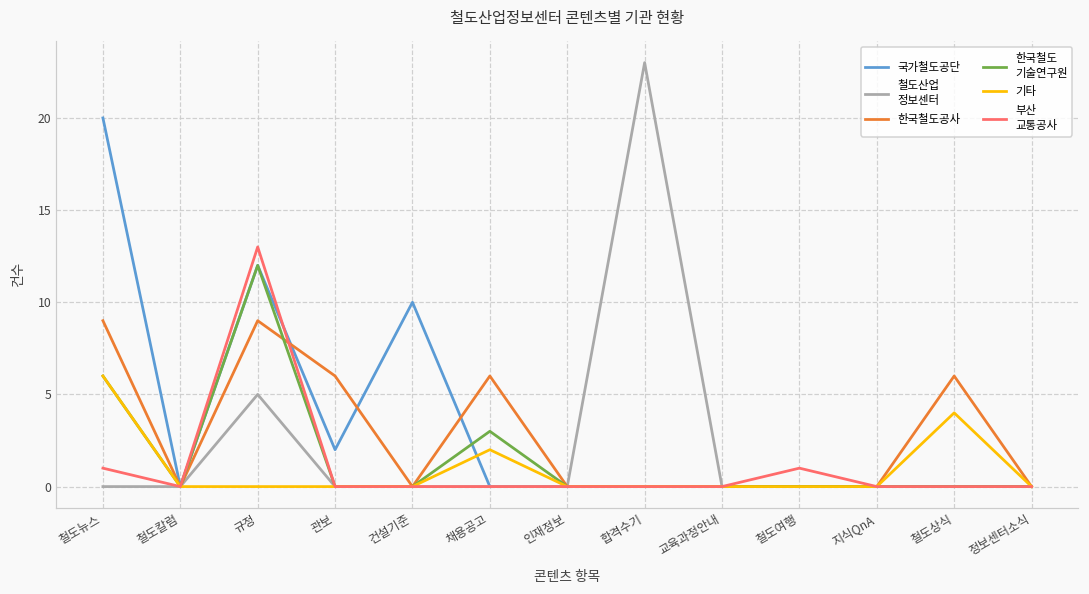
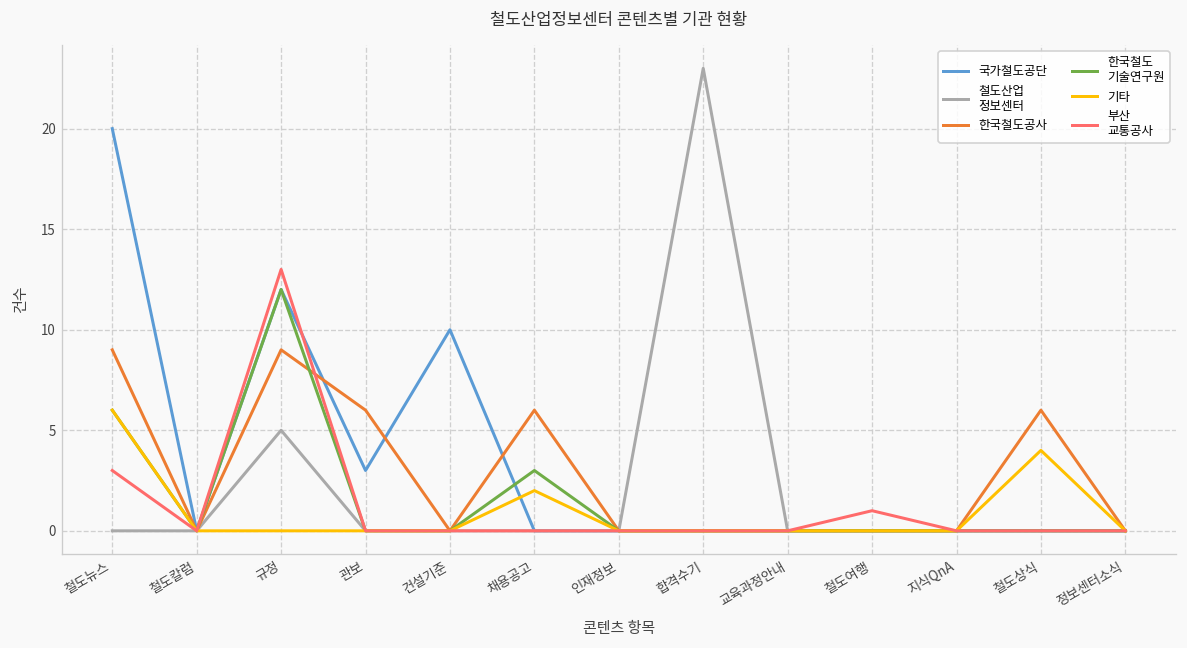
  {
    "국가철도공단": {
      "철도뉴스": 20,
-     "관보": 2,
+     "관보": 3,
      "건설기준": 10
    },
    "철도산업 정보센터": {
      "철도뉴스": 0,
      "규정": 5,
      "합격수기": 23
    },
    "한국철도공사": {
      "철도뉴스": 9,
      "규정": 9,
      "관보": 6,
      "채용공고": 6,
      "철도상식": 6
    },
    "한국철도 기술연구원": {
      "채용공고": 3
    },
    "기타": {
      "규정": 0,
      "채용공고": 2,
      "철도상식": 4
    },
    "부산 교통공사": {
-     "철도뉴스": 1,
+     "철도뉴스": 3,
      "규정": 13,
      "철도여행": 1
    }
  }
